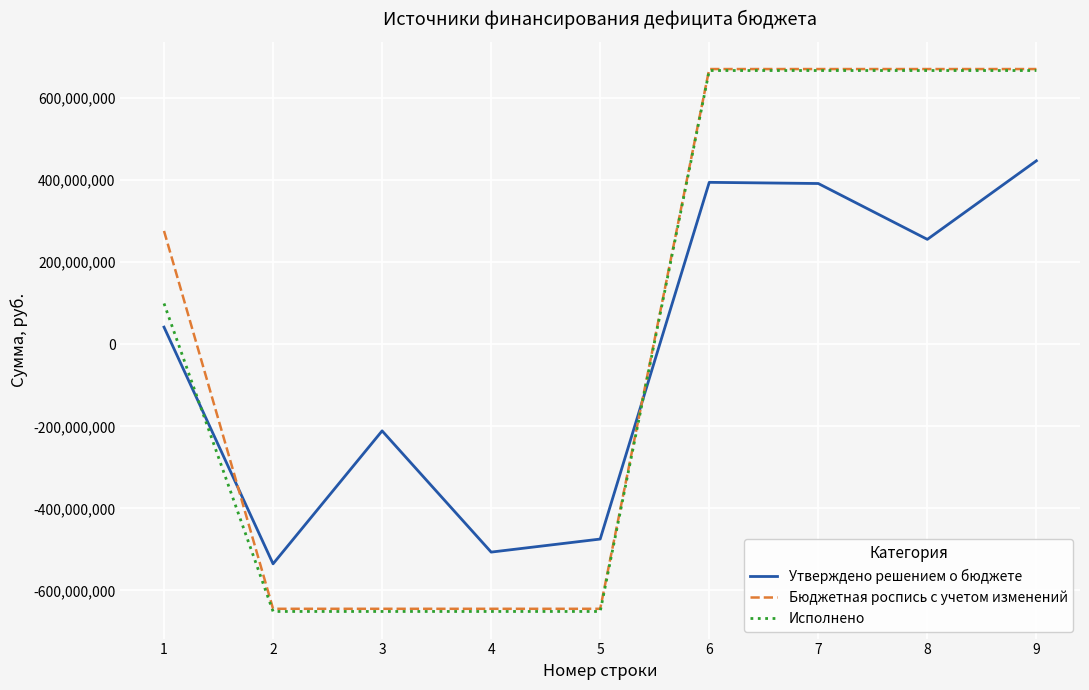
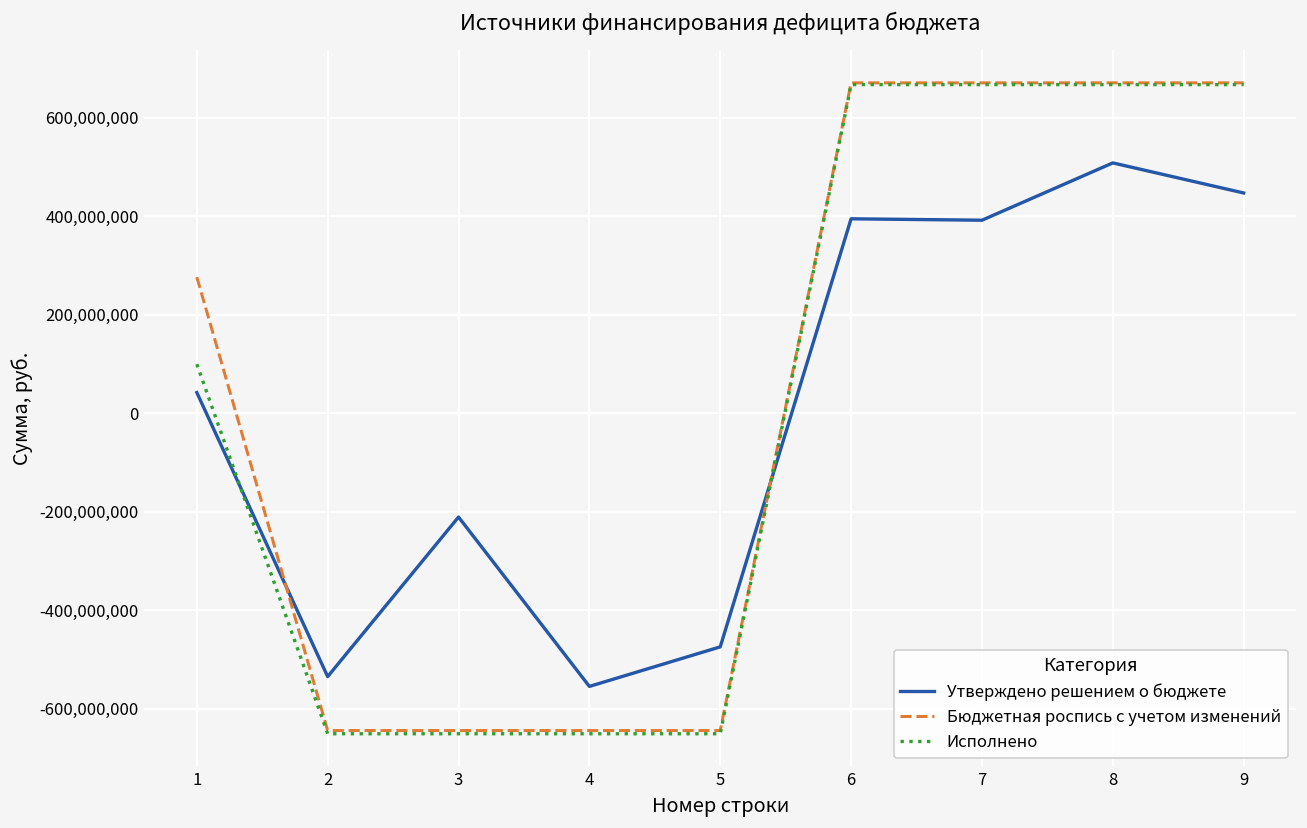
  {
    "Утверждено решением о бюджете": {
      "1": "40,000,000",
      "2": "-540,000,000",
      "3": "-210,000,000",
-     "4": "-510,000,000",
+     "4": "-560,000,000",
      "5": "-470,000,000",
      "6": "390,000,000",
      "7": "390,000,000",
-     "8": "260,000,000",
+     "8": "510,000,000",
      "9": "450,000,000"
    },
    "Бюджетная роспись с учетом изменений": {
      "1": "280,000,000",
      "2": "-640,000,000",
      "3": "-640,000,000",
      "4": "-640,000,000",
      "5": "-640,000,000"
    },
    "Исполнено": {
      "1": "100,000,000",
      "2": "-650,000,000",
      "3": "-650,000,000",
      "4": "-650,000,000",
      "5": "-650,000,000"
    }
  }
